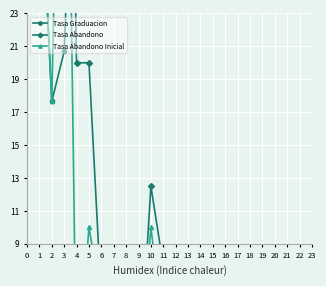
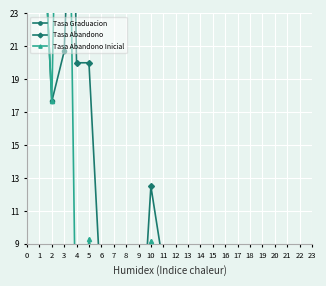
  {
    "Tasa Abandono Inicial": {
-     "5": 10.0,
-     "10": 10.0
+     "5": 9.3,
+     "10": 9.2
    }
  }
